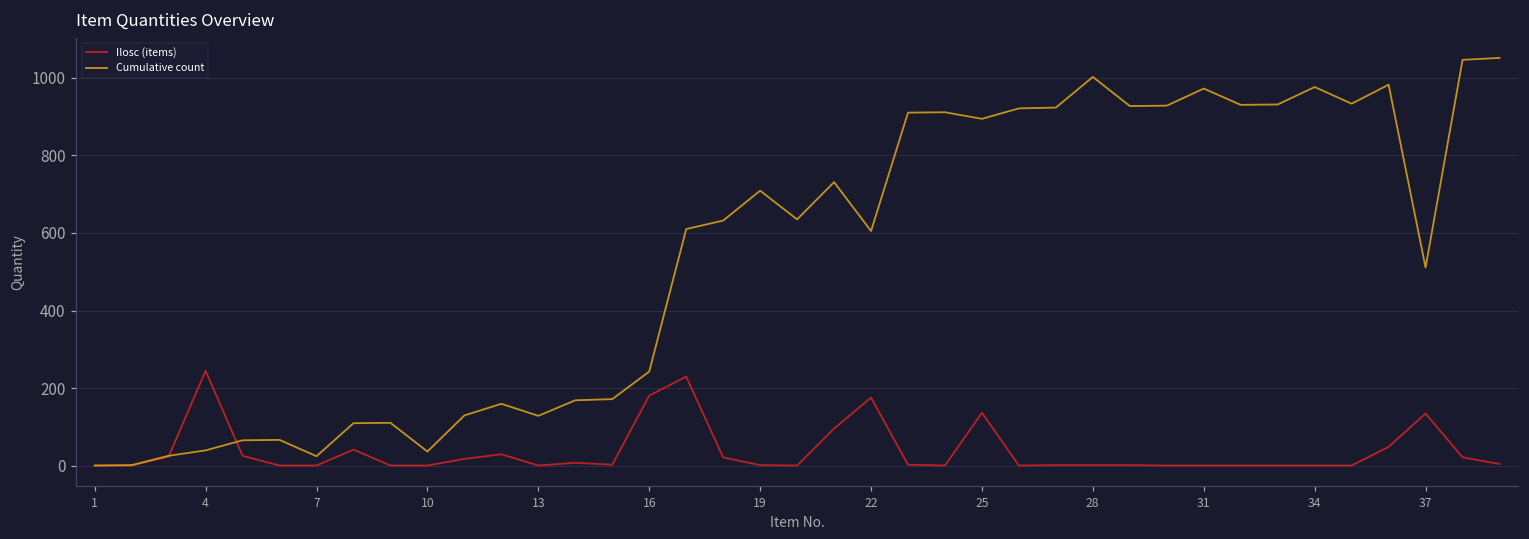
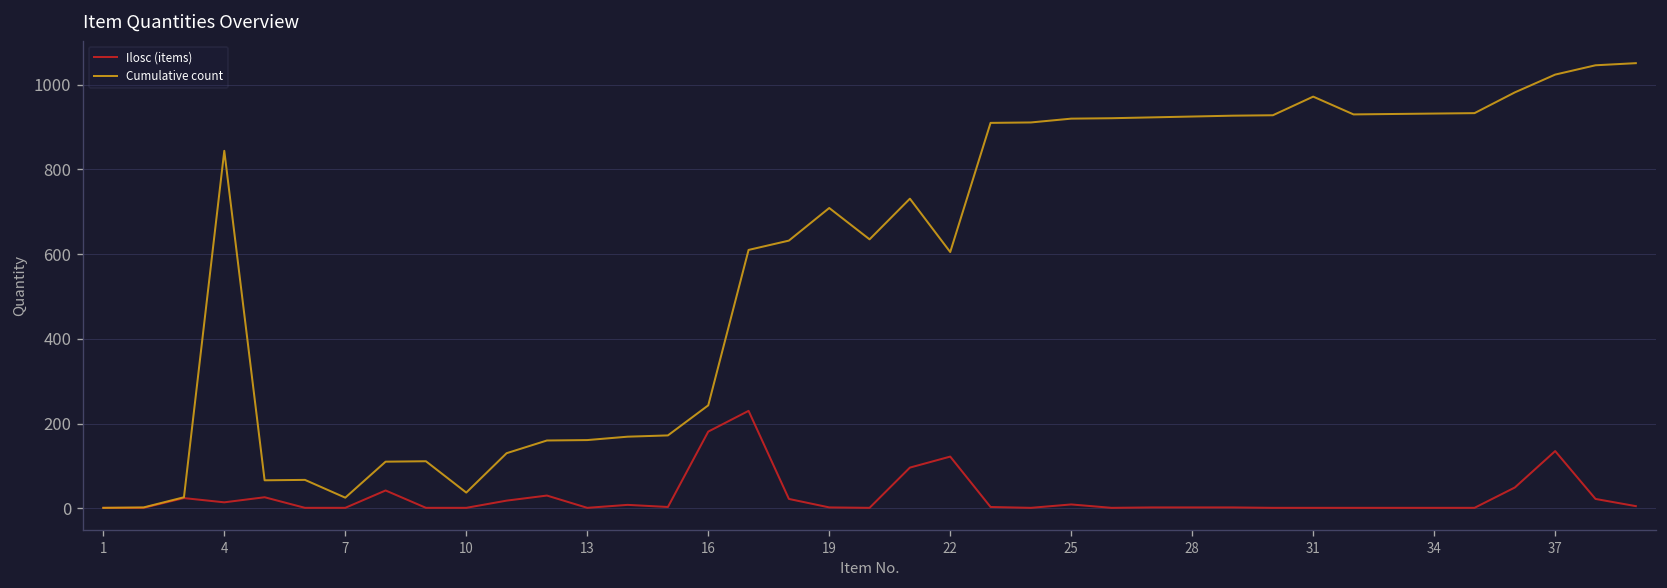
  {
    "Ilosc (items)": {
-     "4": 250,
+     "4": 10,
      "7": 0,
      "10": 0,
      "13": 0,
      "16": 180,
      "19": 0,
-     "22": 180,
-     "25": 140,
+     "22": 120,
+     "25": 10,
      "28": 0,
      "31": 0,
      "34": 0,
      "37": 140
    },
    "Cumulative count": {
-     "4": 40,
+     "4": 840,
      "7": 30,
      "10": 40,
-     "13": 130,
+     "13": 160,
      "16": 240,
      "19": 710,
      "22": 610,
-     "25": 890,
-     "28": 1000,
+     "25": 920,
+     "28": 930,
      "31": 970,
-     "34": 980,
-     "37": 510
+     "34": 930,
+     "37": 1020
    }
  }
